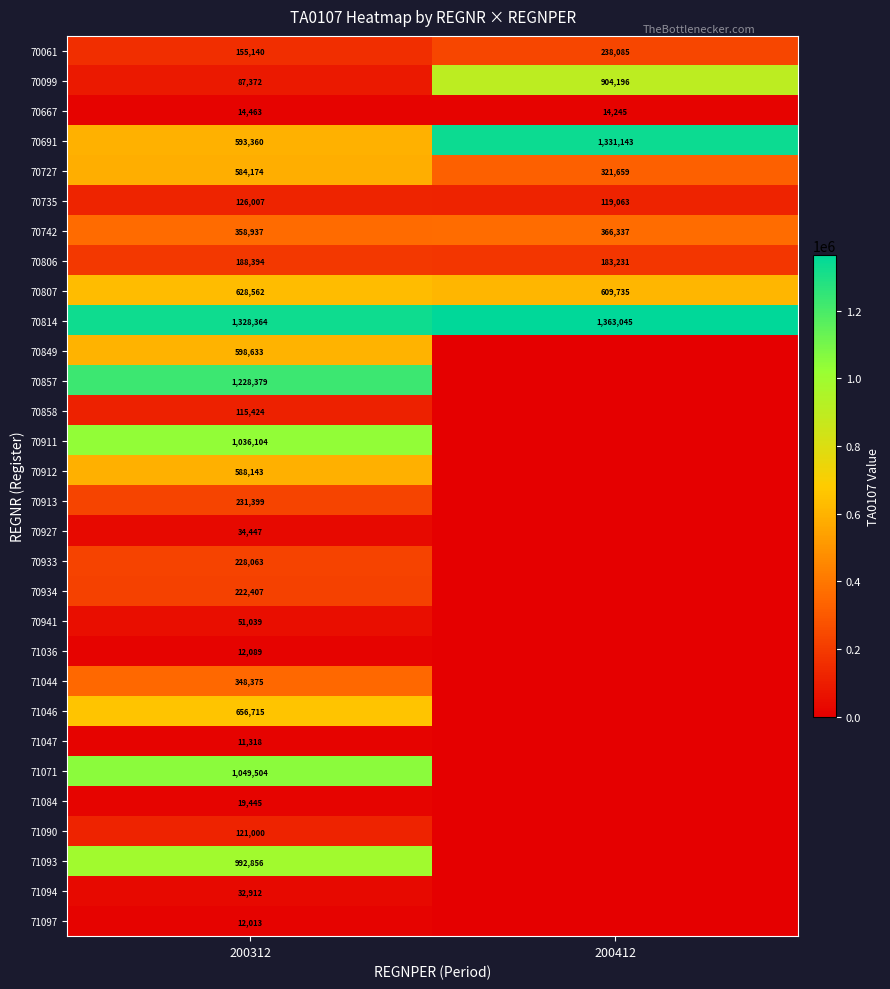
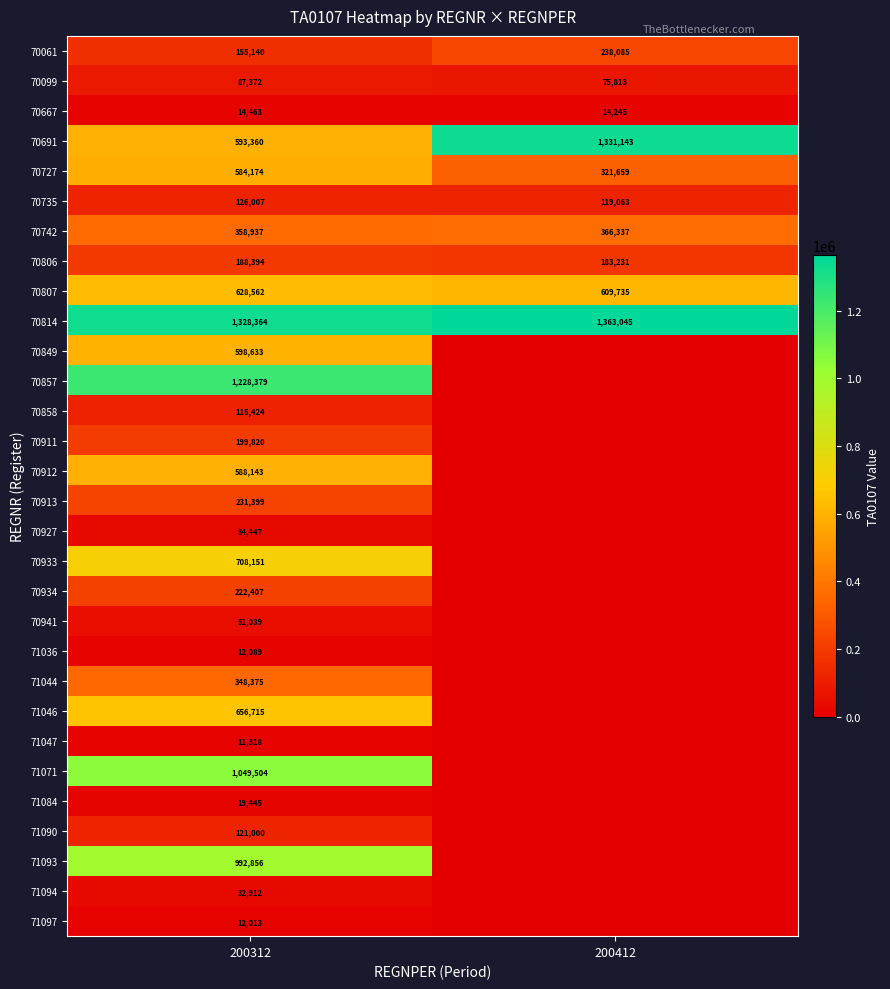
  {
    "70061": {
      "200312": "155,140",
      "200412": "238,085"
    },
    "70099": {
      "200312": "87,372",
-     "200412": "904,196"
+     "200412": "75,813"
    },
    "70667": {
      "200312": "14,463",
      "200412": "14,245"
    },
    "70691": {
      "200312": "593,360",
      "200412": "1,331,143"
    },
    "70727": {
      "200312": "584,174",
      "200412": "321,659"
    },
    "70735": {
      "200312": "126,007",
      "200412": "119,063"
    },
    "70742": {
      "200312": "358,937",
      "200412": "366,337"
    },
    "70806": {
      "200312": "188,394",
      "200412": "183,231"
    },
    "70807": {
      "200312": "628,562",
      "200412": "609,735"
    },
    "70814": {
      "200312": "1,328,364",
      "200412": "1,363,045"
    },
    "70849": {
      "200312": "598,633"
    },
    "70857": {
      "200312": "1,228,379"
    },
    "70858": {
      "200312": "115,424"
    },
    "70911": {
-     "200312": "1,036,104"
+     "200312": "199,820"
    },
    "70912": {
      "200312": "588,143"
    },
    "70913": {
      "200312": "231,399"
    },
    "70927": {
      "200312": "34,447"
    },
    "70933": {
-     "200312": "228,063"
+     "200312": "708,151"
    },
    "70934": {
      "200312": "222,407"
    },
    "70941": {
      "200312": "51,039"
    },
    "71036": {
      "200312": "12,089"
    },
    "71044": {
      "200312": "348,375"
    },
    "71046": {
      "200312": "656,715"
    },
    "71047": {
      "200312": "11,318"
    },
    "71071": {
      "200312": "1,049,504"
    },
    "71084": {
      "200312": "19,445"
    },
    "71090": {
      "200312": "121,000"
    },
    "71093": {
      "200312": "992,856"
    },
    "71094": {
      "200312": "32,912"
    },
    "71097": {
      "200312": "12,013"
    }
  }
